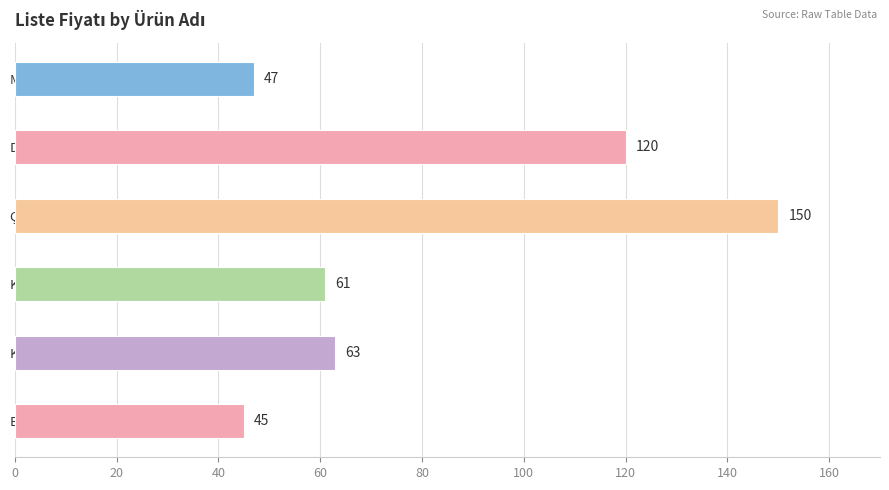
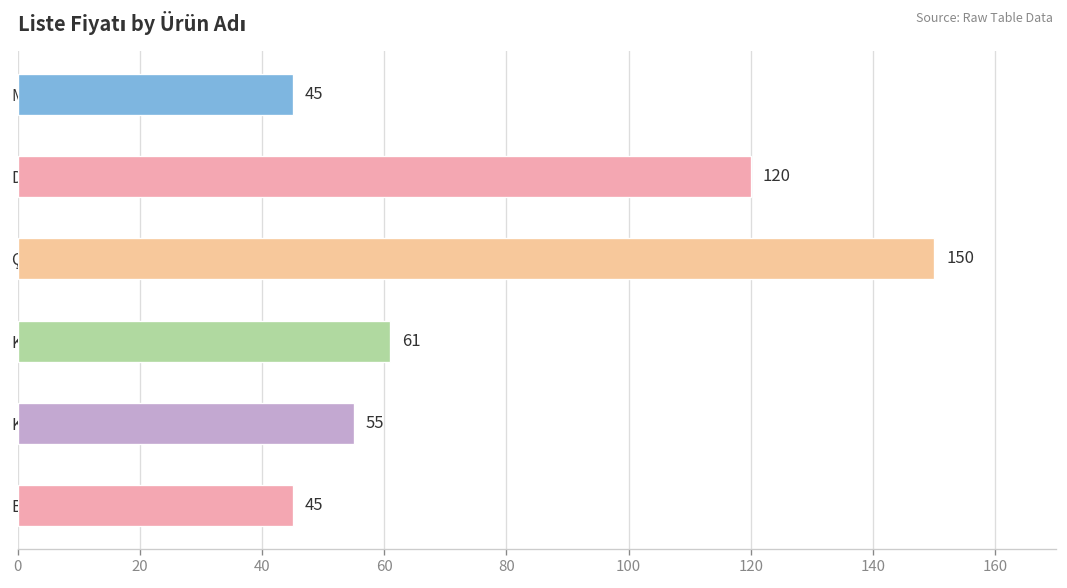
  {
-   "Mirasımız Hologenetik Hafıza": 47,
+   "Mirasımız Hologenetik Hafıza": 45,
    "Diyetisyenler Konuşuyor": 120,
    "Çocuk Yetiştirme Kılavuzu": 150,
    "Kirem Güzellik Yarışmasında!": 61,
-   "Kirem ve Komşusu": 63,
+   "Kirem ve Komşusu": 55,
    "Bir Prensesin Hikayesi": 45
  }
